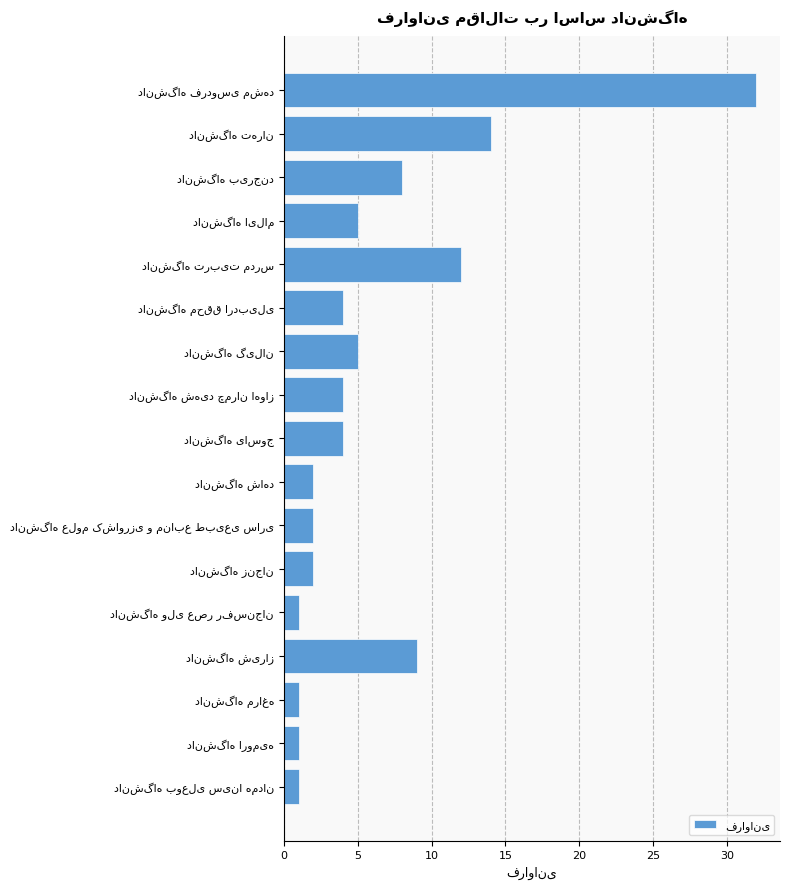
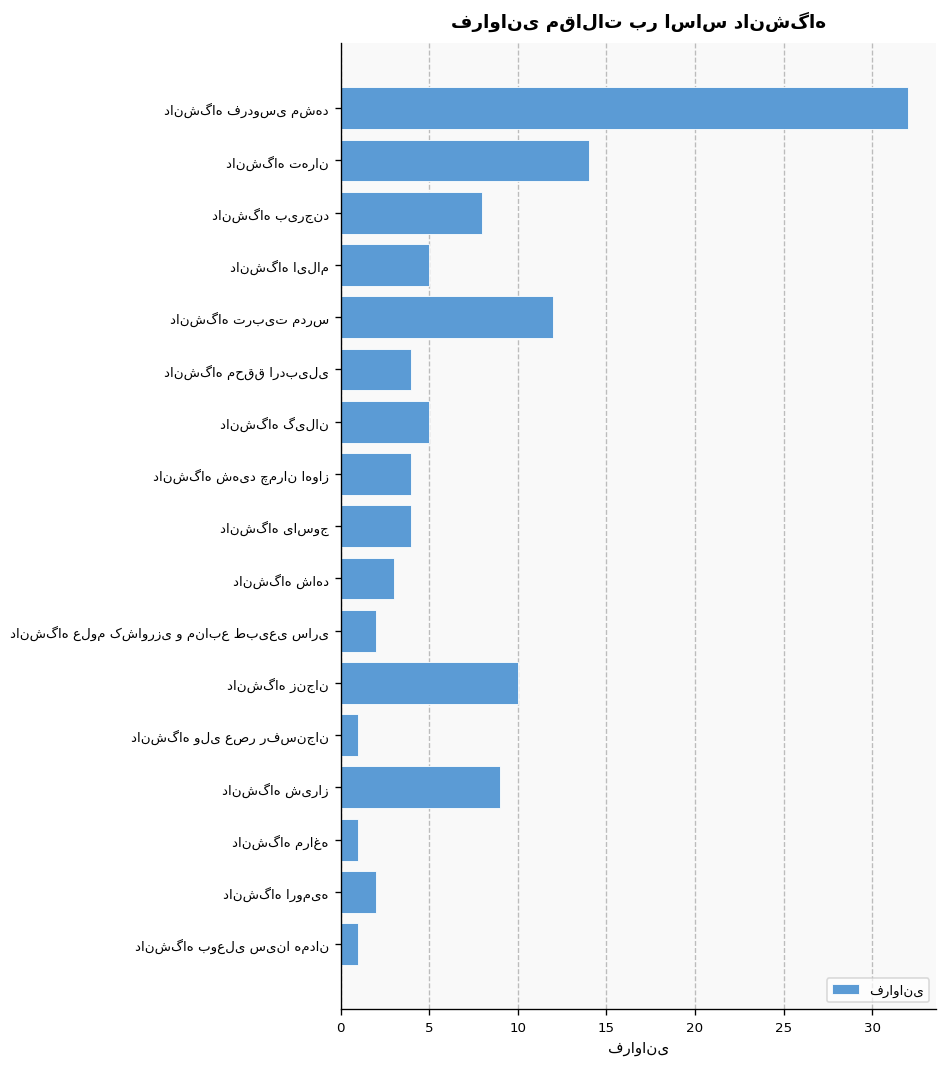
  {
    "دانشگاه فردوسی مشهد": 32,
    "دانشگاه تهران": 14,
    "دانشگاه بیرجند": 8,
    "دانشگاه ایلام": 5,
    "دانشگاه تربیت مدرس": 12,
    "دانشگاه محقق اردبیلی": 4,
    "دانشگاه گیلان": 5,
    "دانشگاه شهید چمران اهواز": 4,
    "دانشگاه یاسوج": 4,
-   "دانشگاه شاهد": 2,
+   "دانشگاه شاهد": 3,
    "دانشگاه علوم کشاورزی و منابع طبیعی ساری": 2,
-   "دانشگاه زنجان": 2,
+   "دانشگاه زنجان": 10,
    "دانشگاه ولی عصر رفسنجان": 1,
    "دانشگاه شیراز": 9,
    "دانشگاه مراغه": 1,
-   "دانشگاه ارومیه": 1,
+   "دانشگاه ارومیه": 2,
    "دانشگاه بوعلی سینا همدان": 1
  }
